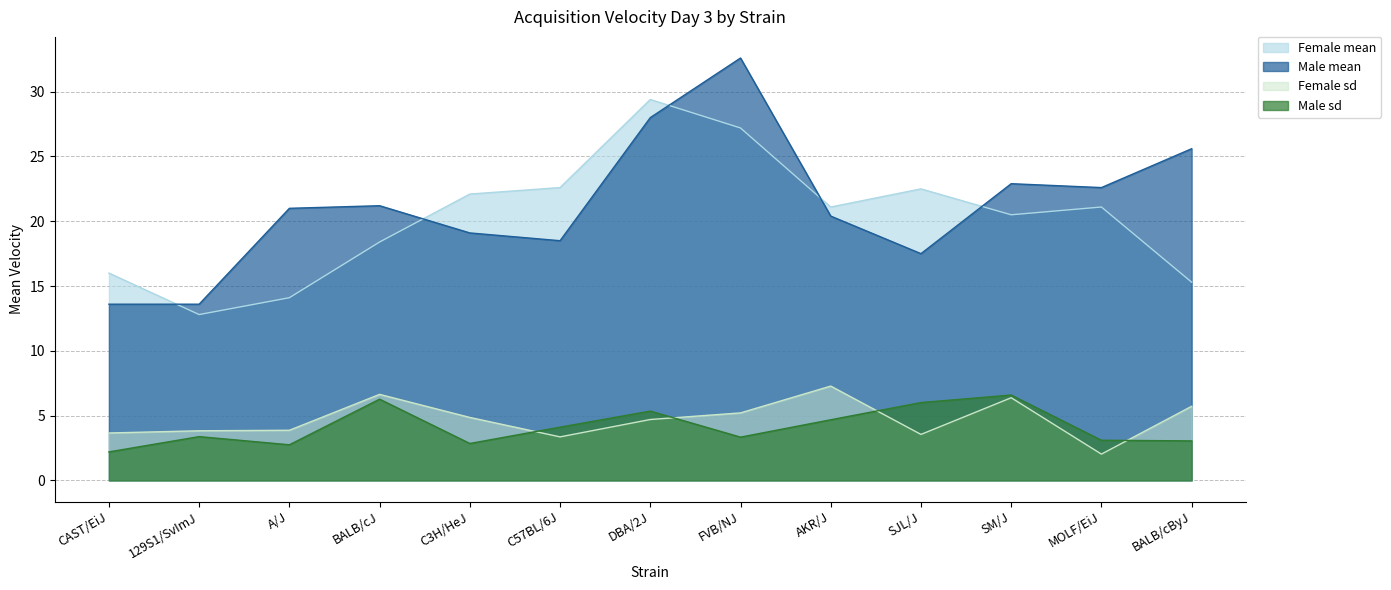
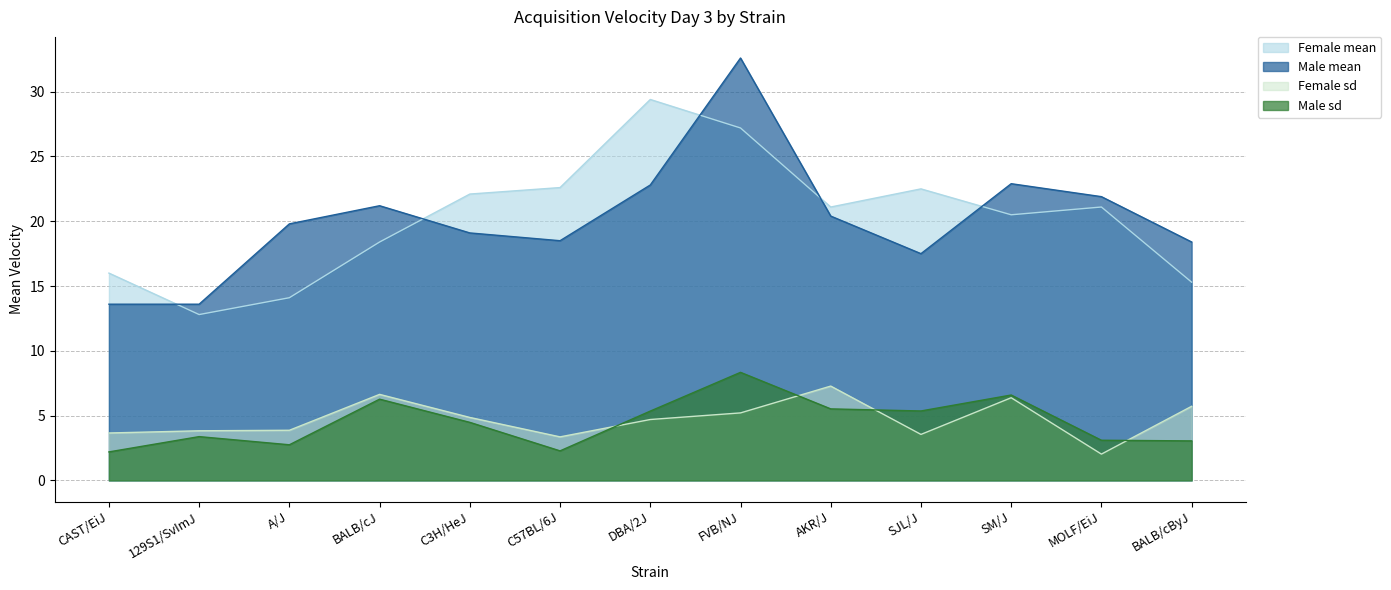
  {
    "Male mean": {
      "CAST/EiJ": 13.6,
      "129S1/SvImJ": 13.6,
-     "A/J": 21.0,
+     "A/J": 19.8,
      "BALB/cJ": 21.2,
      "C3H/HeJ": 19.1,
      "C57BL/6J": 18.5,
-     "DBA/2J": 28.0,
+     "DBA/2J": 22.8,
      "FVB/NJ": 32.6,
      "AKR/J": 20.4,
      "SJL/J": 17.5,
      "SM/J": 22.9,
-     "MOLF/EiJ": 22.6,
-     "BALB/cByJ": 25.6
+     "MOLF/EiJ": 21.9,
+     "BALB/cByJ": 18.4
    },
    "Male sd": {
      "CAST/EiJ": 2.2,
      "129S1/SvImJ": 3.4,
      "A/J": 2.8,
      "BALB/cJ": 6.3,
-     "C3H/HeJ": 2.9,
-     "C57BL/6J": 4.1,
+     "C3H/HeJ": 4.5,
+     "C57BL/6J": 2.3,
      "DBA/2J": 5.4,
-     "FVB/NJ": 3.3,
-     "AKR/J": 4.7,
-     "SJL/J": 6.0,
+     "FVB/NJ": 8.3,
+     "AKR/J": 5.5,
+     "SJL/J": 5.4,
      "SM/J": 6.6,
      "MOLF/EiJ": 3.1,
      "BALB/cByJ": 3.1
    }
  }
